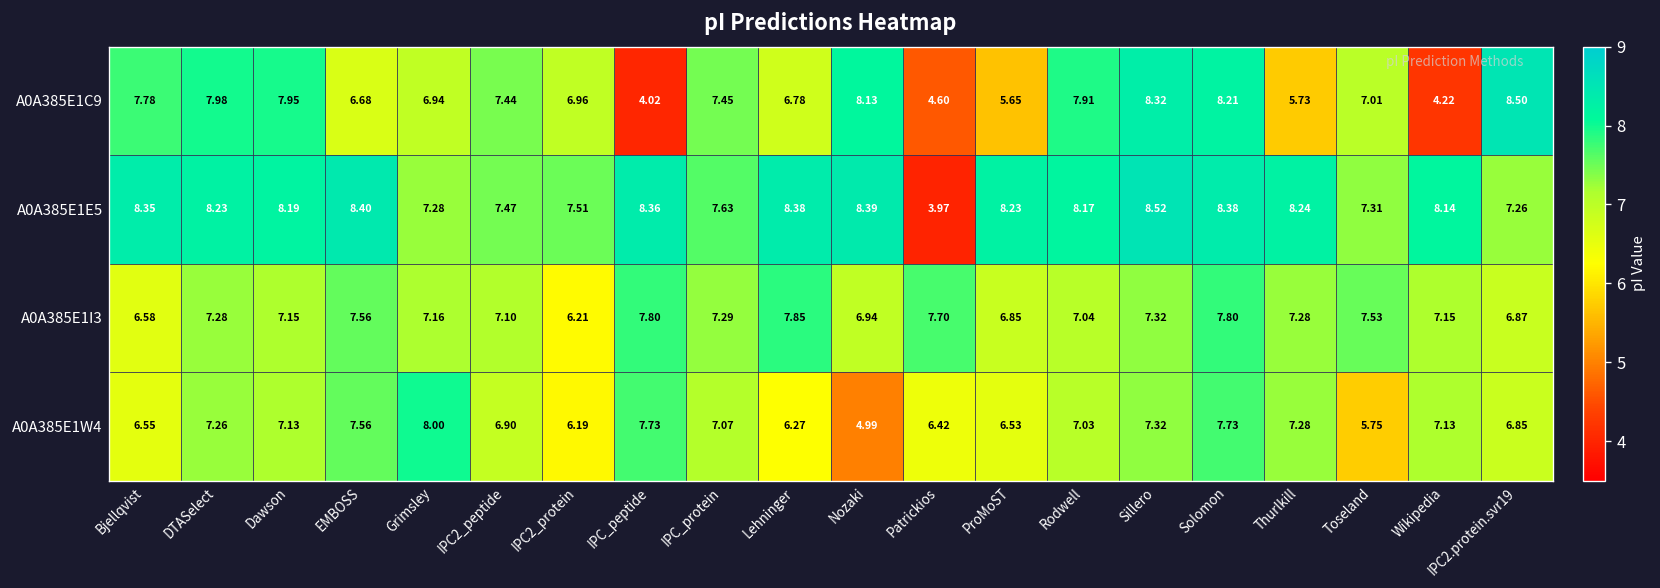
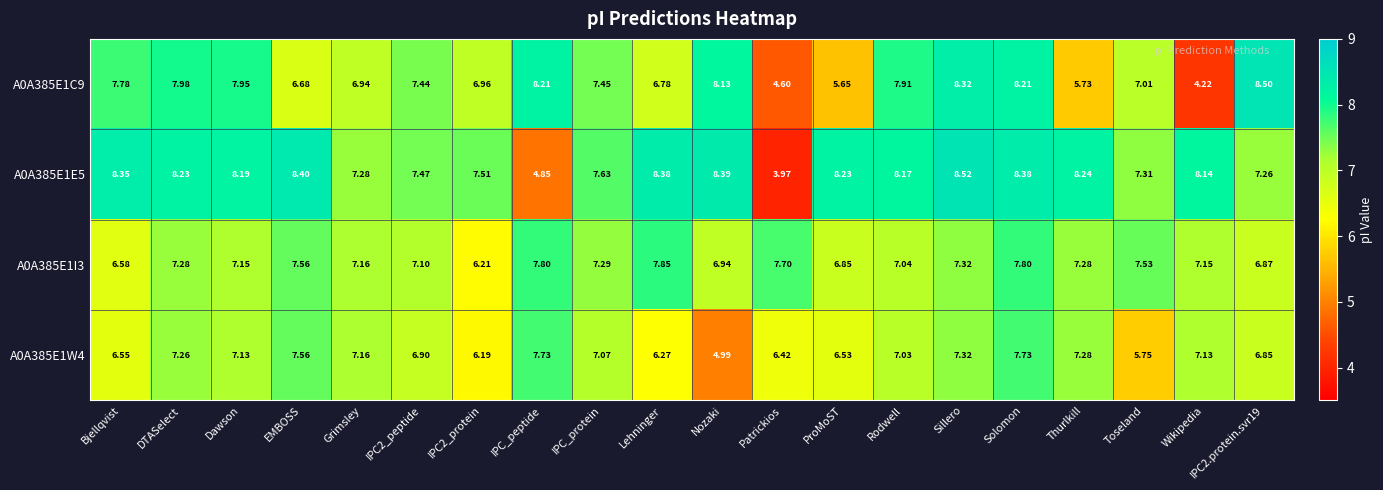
  {
    "A0A385E1C9": {
      "Bjellqvist": 7.78,
      "DTASelect": 7.98,
      "Dawson": 7.95,
      "EMBOSS": 6.68,
      "Grimsley": 6.94,
      "IPC2_peptide": 7.44,
      "IPC2_protein": 6.96,
-     "IPC_peptide": 4.02,
+     "IPC_peptide": 8.21,
      "IPC_protein": 7.45,
      "Lehninger": 6.78,
      "Nozaki": 8.13,
      "Patrickios": 4.60,
      "ProMoST": 5.65,
      "Rodwell": 7.91,
      "Sillero": 8.32,
      "Solomon": 8.21,
      "Thurlkill": 5.73,
      "Toseland": 7.01,
      "IPC2.protein.svr19": 8.50
    },
    "A0A385E1E5": {
      "Bjellqvist": 8.35,
      "DTASelect": 8.23,
      "Dawson": 8.19,
      "EMBOSS": 8.40,
      "Grimsley": 7.28,
      "IPC2_peptide": 7.47,
      "IPC2_protein": 7.51,
-     "IPC_peptide": 8.36,
+     "IPC_peptide": 4.85,
      "IPC_protein": 7.63,
      "Lehninger": 8.38,
      "Nozaki": 8.39,
      "Patrickios": 3.97,
      "ProMoST": 8.23,
      "Rodwell": 8.17,
      "Sillero": 8.52,
      "Solomon": 8.38,
      "Thurlkill": 8.24,
      "Toseland": 7.31,
      "Wikipedia": 8.14,
      "IPC2.protein.svr19": 7.26
    },
    "A0A385E1I3": {
      "Bjellqvist": 6.58,
      "DTASelect": 7.28,
      "Dawson": 7.15,
      "EMBOSS": 7.56,
      "Grimsley": 7.16,
      "IPC2_peptide": 7.10,
      "IPC2_protein": 6.21,
      "IPC_peptide": 7.80,
      "IPC_protein": 7.29,
      "Lehninger": 7.85,
      "Nozaki": 6.94,
      "Patrickios": 7.70,
      "ProMoST": 6.85,
      "Rodwell": 7.04,
      "Sillero": 7.32,
      "Solomon": 7.80,
      "Thurlkill": 7.28,
      "Toseland": 7.53,
      "Wikipedia": 7.15,
      "IPC2.protein.svr19": 6.87
    },
    "A0A385E1W4": {
      "Bjellqvist": 6.55,
      "DTASelect": 7.26,
      "Dawson": 7.13,
      "EMBOSS": 7.56,
-     "Grimsley": 8.00,
+     "Grimsley": 7.16,
      "IPC2_peptide": 6.90,
      "IPC2_protein": 6.19,
      "IPC_peptide": 7.73,
      "IPC_protein": 7.07,
      "Lehninger": 6.27,
      "Nozaki": 4.99,
      "Patrickios": 6.42,
      "ProMoST": 6.53,
      "Rodwell": 7.03,
      "Sillero": 7.32,
      "Solomon": 7.73,
      "Thurlkill": 7.28,
      "Toseland": 5.75,
      "Wikipedia": 7.13,
      "IPC2.protein.svr19": 6.85
    }
  }
